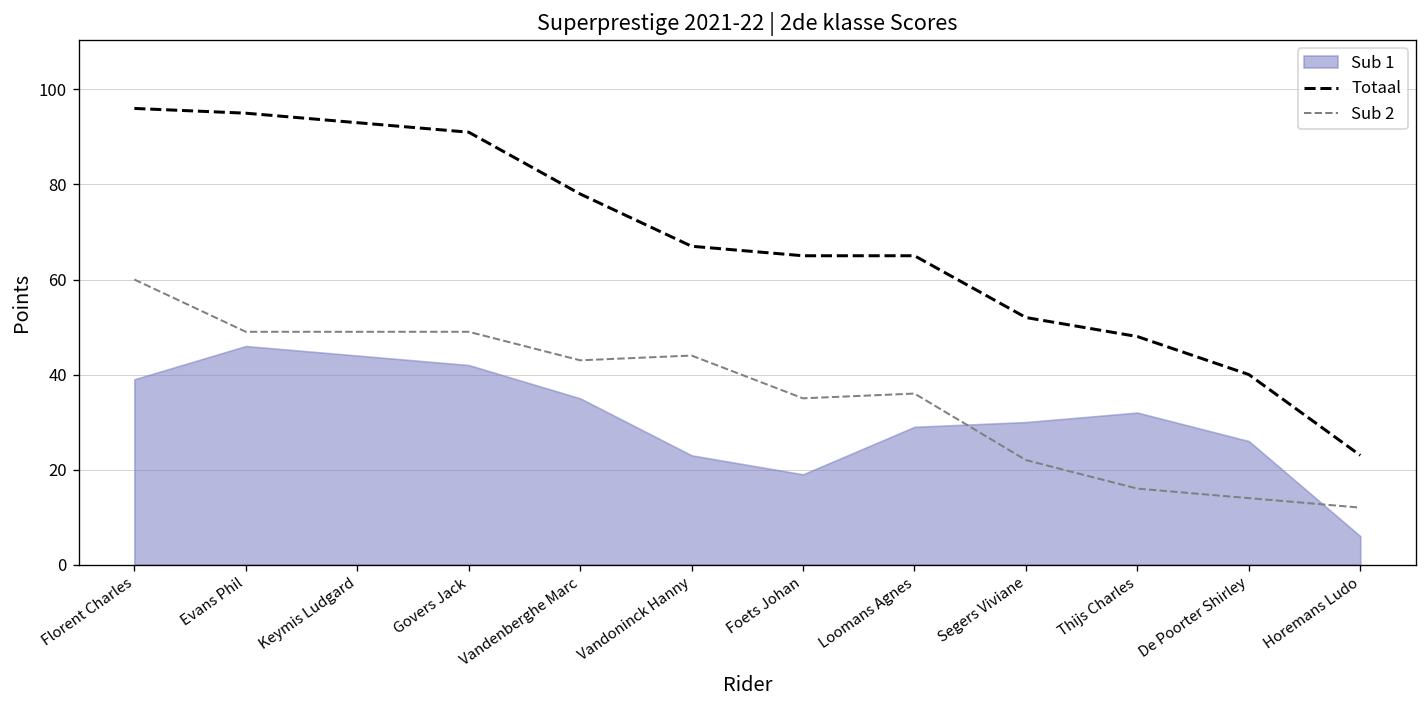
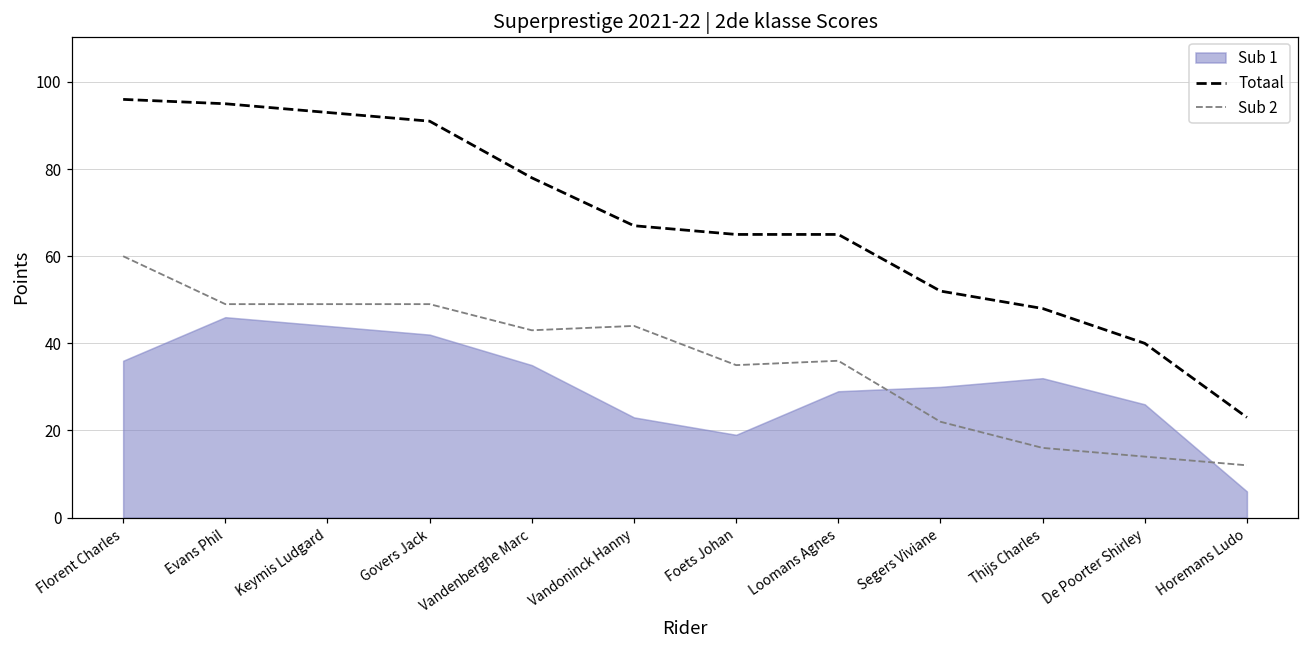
  {
    "Sub 1": {
-     "Florent Charles": 39,
+     "Florent Charles": 36,
      "Evans Phil": 46,
      "Keymis Ludgard": 44,
      "Govers Jack": 42,
      "Vandenberghe Marc": 35,
      "Vandoninck Hanny": 23,
      "Foets Johan": 19,
      "Loomans Agnes": 29,
      "Segers Viviane": 30,
      "Thijs Charles": 32,
      "De Poorter Shirley": 26,
      "Horemans Ludo": 6
    },
    "Totaal": {
      "Florent Charles": 96,
      "Evans Phil": 95,
      "Keymis Ludgard": 93,
      "Govers Jack": 91,
      "Vandenberghe Marc": 78,
      "Vandoninck Hanny": 67,
      "Foets Johan": 65,
      "Loomans Agnes": 65,
      "Segers Viviane": 52,
      "Thijs Charles": 48,
      "De Poorter Shirley": 40,
      "Horemans Ludo": 23
    },
    "Sub 2": {
      "Florent Charles": 60,
      "Evans Phil": 49,
      "Keymis Ludgard": 49,
      "Govers Jack": 49,
      "Vandenberghe Marc": 43,
      "Vandoninck Hanny": 44,
      "Foets Johan": 35,
      "Loomans Agnes": 36,
      "Segers Viviane": 22,
      "Thijs Charles": 16,
      "De Poorter Shirley": 14,
      "Horemans Ludo": 12
    }
  }
